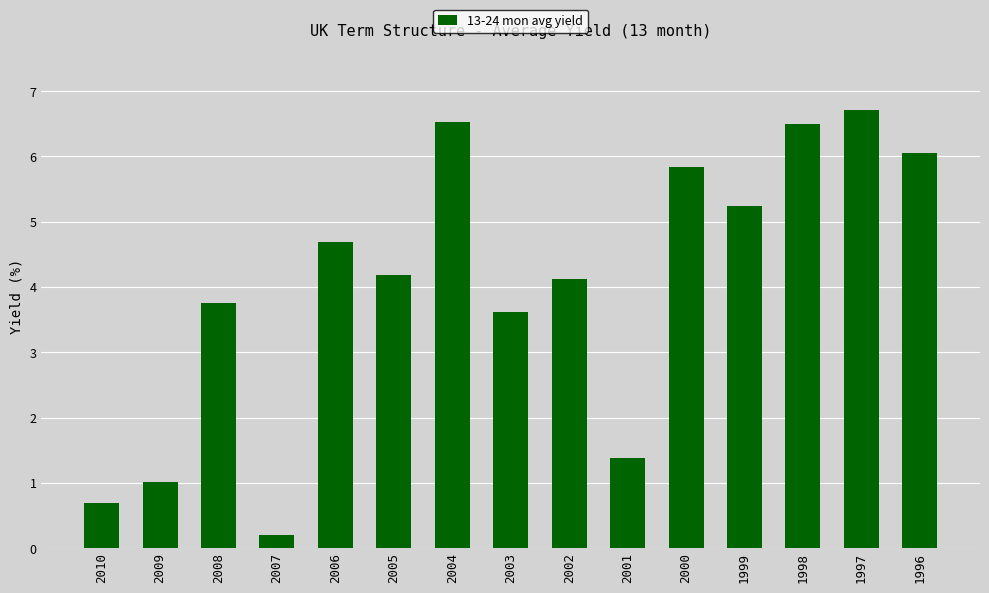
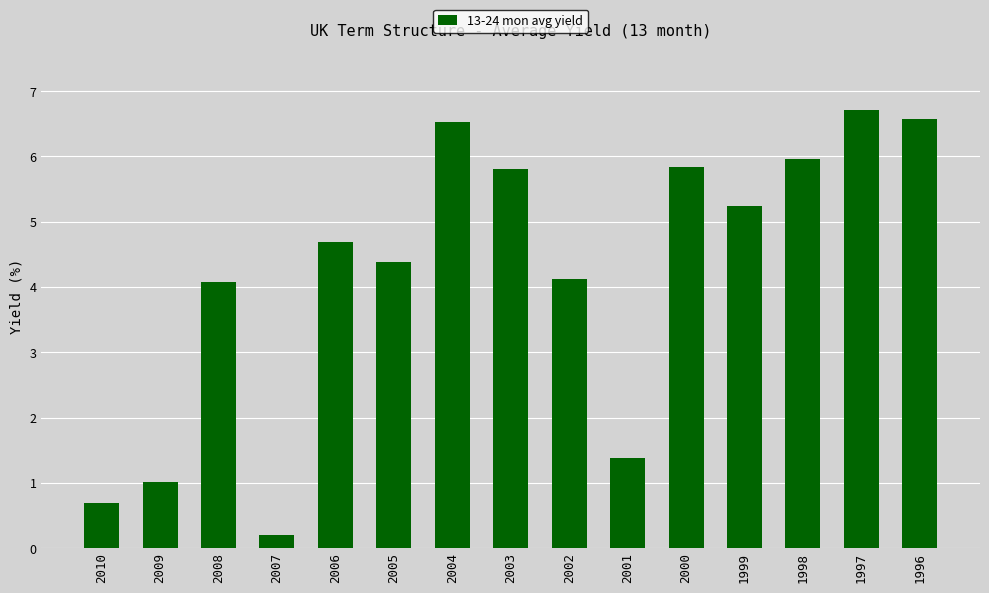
  {
    "2010": 0.7,
    "2009": 1.0,
-   "2008": 3.8,
+   "2008": 4.1,
    "2007": 0.2,
    "2006": 4.7,
-   "2005": 4.2,
+   "2005": 4.4,
    "2004": 6.5,
-   "2003": 3.6,
+   "2003": 5.8,
    "2002": 4.1,
    "2001": 1.4,
    "2000": 5.8,
    "1999": 5.2,
-   "1998": 6.5,
+   "1998": 6.0,
    "1997": 6.7,
-   "1996": 6.1
+   "1996": 6.6
  }
